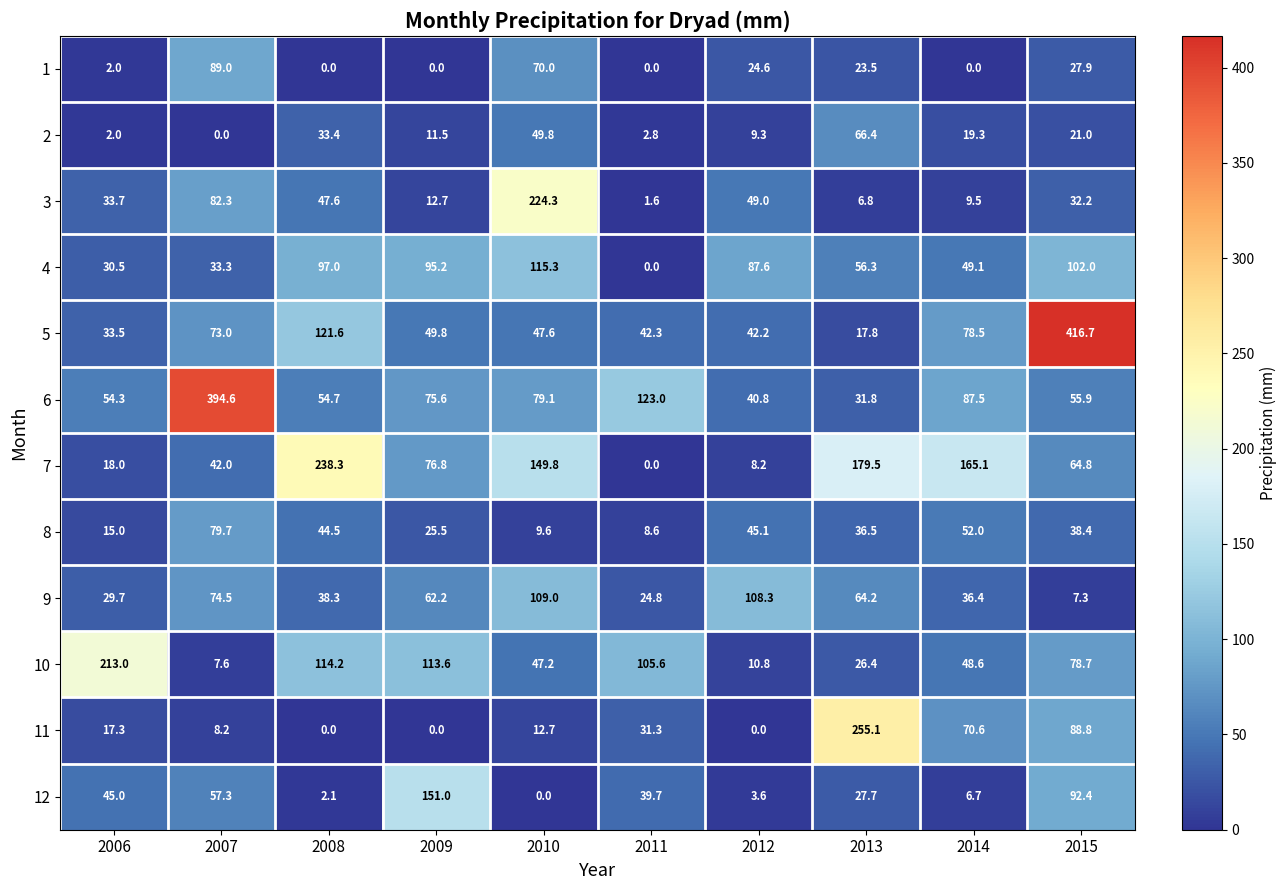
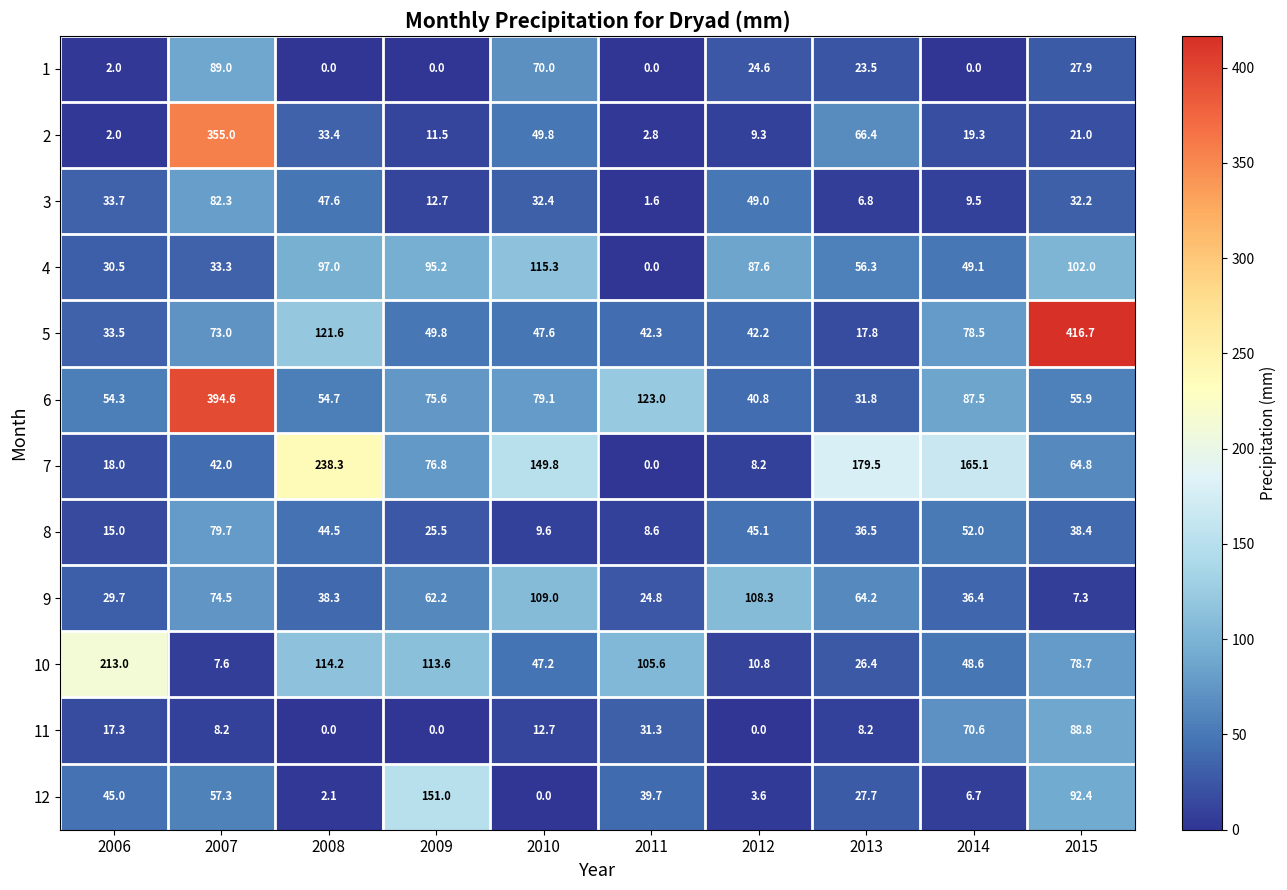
  {
    "1": {
      "2006": 2.0,
      "2007": 89.0,
      "2008": 0.0,
      "2009": 0.0,
      "2010": 70.0,
      "2011": 0.0,
      "2012": 24.6,
      "2013": 23.5,
      "2014": 0.0,
      "2015": 27.9
    },
    "2": {
      "2006": 2.0,
-     "2007": 0.0,
+     "2007": 355.0,
      "2008": 33.4,
      "2009": 11.5,
      "2010": 49.8,
      "2011": 2.8,
      "2012": 9.3,
      "2013": 66.4,
      "2014": 19.3,
      "2015": 21.0
    },
    "3": {
      "2006": 33.7,
      "2007": 82.3,
      "2008": 47.6,
      "2009": 12.7,
-     "2010": 224.3,
+     "2010": 32.4,
      "2011": 1.6,
      "2012": 49.0,
      "2013": 6.8,
      "2014": 9.5,
      "2015": 32.2
    },
    "4": {
      "2006": 30.5,
      "2007": 33.3,
      "2008": 97.0,
      "2009": 95.2,
      "2010": 115.3,
      "2011": 0.0,
      "2012": 87.6,
      "2013": 56.3,
      "2014": 49.1,
      "2015": 102.0
    },
    "5": {
      "2006": 33.5,
      "2007": 73.0,
      "2008": 121.6,
      "2009": 49.8,
      "2010": 47.6,
      "2011": 42.3,
      "2012": 42.2,
      "2013": 17.8,
      "2014": 78.5,
      "2015": 416.7
    },
    "6": {
      "2006": 54.3,
      "2007": 394.6,
      "2008": 54.7,
      "2009": 75.6,
      "2010": 79.1,
      "2011": 123.0,
      "2012": 40.8,
      "2013": 31.8,
      "2014": 87.5,
      "2015": 55.9
    },
    "7": {
      "2006": 18.0,
      "2007": 42.0,
      "2008": 238.3,
      "2009": 76.8,
      "2010": 149.8,
      "2011": 0.0,
      "2012": 8.2,
      "2013": 179.5,
      "2014": 165.1,
      "2015": 64.8
    },
    "8": {
      "2006": 15.0,
      "2007": 79.7,
      "2008": 44.5,
      "2009": 25.5,
      "2010": 9.6,
      "2011": 8.6,
      "2012": 45.1,
      "2013": 36.5,
      "2014": 52.0,
      "2015": 38.4
    },
    "9": {
      "2006": 29.7,
      "2007": 74.5,
      "2008": 38.3,
      "2009": 62.2,
      "2010": 109.0,
      "2011": 24.8,
      "2012": 108.3,
      "2013": 64.2,
      "2014": 36.4,
      "2015": 7.3
    },
    "10": {
      "2006": 213.0,
      "2007": 7.6,
      "2008": 114.2,
      "2009": 113.6,
      "2010": 47.2,
      "2011": 105.6,
      "2012": 10.8,
      "2013": 26.4,
      "2014": 48.6,
      "2015": 78.7
    },
    "11": {
      "2006": 17.3,
      "2007": 8.2,
      "2008": 0.0,
      "2009": 0.0,
      "2010": 12.7,
      "2011": 31.3,
      "2012": 0.0,
-     "2013": 255.1,
+     "2013": 8.2,
      "2014": 70.6,
      "2015": 88.8
    },
    "12": {
      "2006": 45.0,
      "2007": 57.3,
      "2008": 2.1,
      "2009": 151.0,
      "2010": 0.0,
      "2011": 39.7,
      "2012": 3.6,
      "2013": 27.7,
      "2014": 6.7,
      "2015": 92.4
    }
  }
